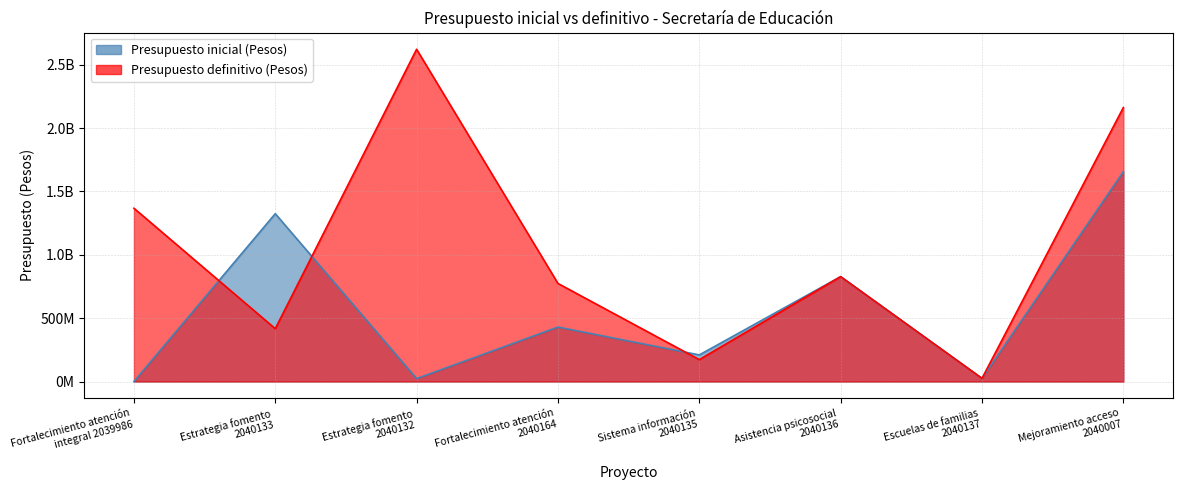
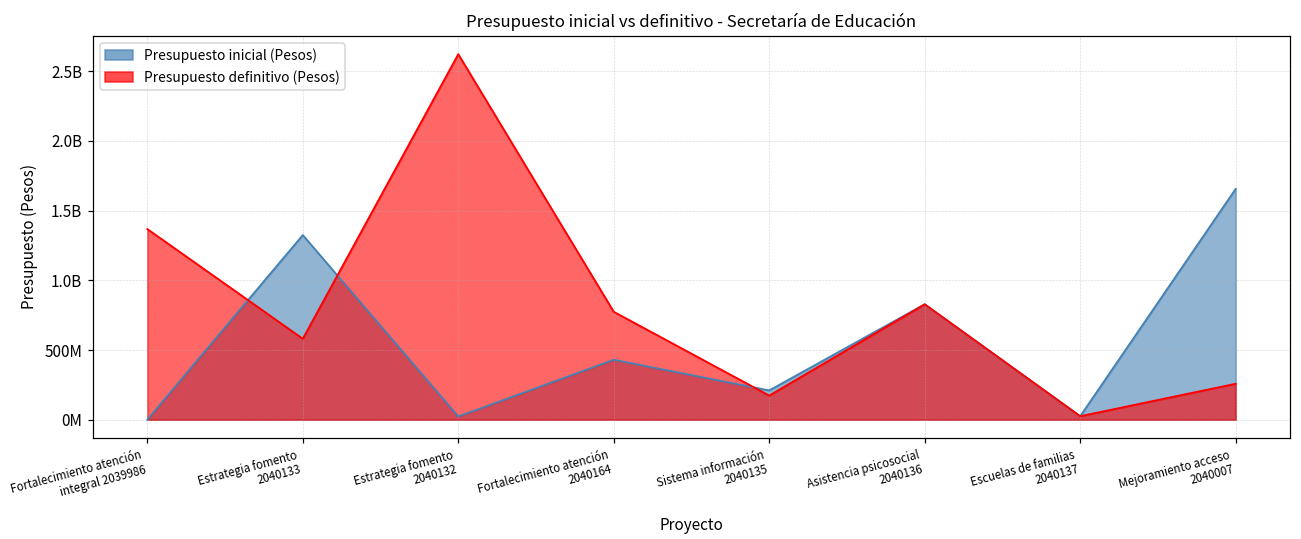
  {
    "Presupuesto inicial (Pesos)": {
      "Fortalecimiento atención integral 2039986": 0,
      "Estrategia fomento 2040133": 1320000000,
      "Estrategia fomento 2040132": 20000000,
      "Fortalecimiento atención 2040164": 430000000,
      "Sistema información 2040135": 210000000,
      "Mejoramiento acceso 2040007": 1660000000
    },
    "Presupuesto definitivo (Pesos)": {
      "Fortalecimiento atención integral 2039986": 1370000000,
-     "Estrategia fomento 2040133": 420000000,
+     "Estrategia fomento 2040133": 580000000,
      "Estrategia fomento 2040132": 2620000000,
      "Fortalecimiento atención 2040164": 770000000,
      "Sistema información 2040135": 170000000,
-     "Mejoramiento acceso 2040007": 2160000000
+     "Mejoramiento acceso 2040007": 260000000
    }
  }
